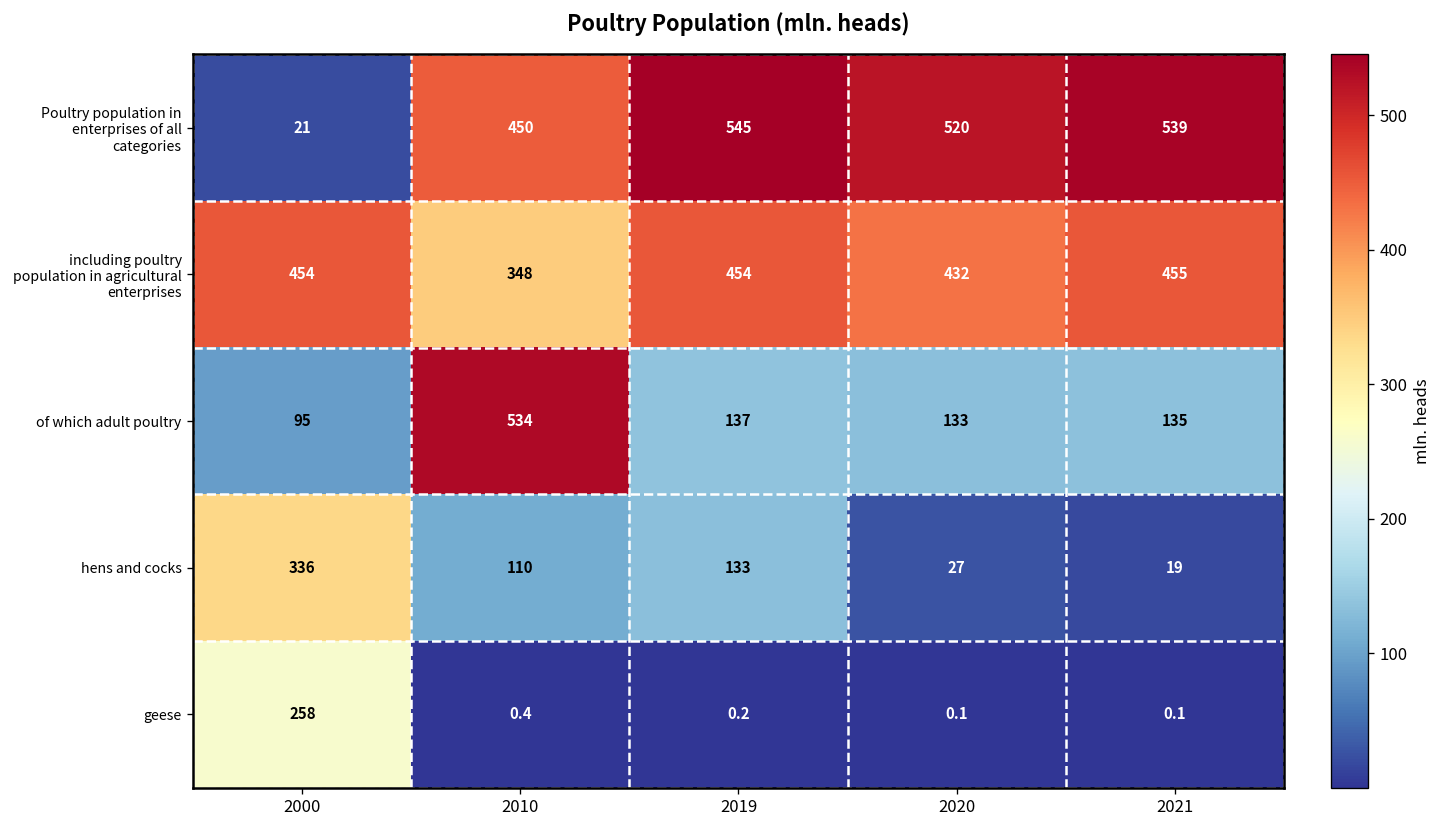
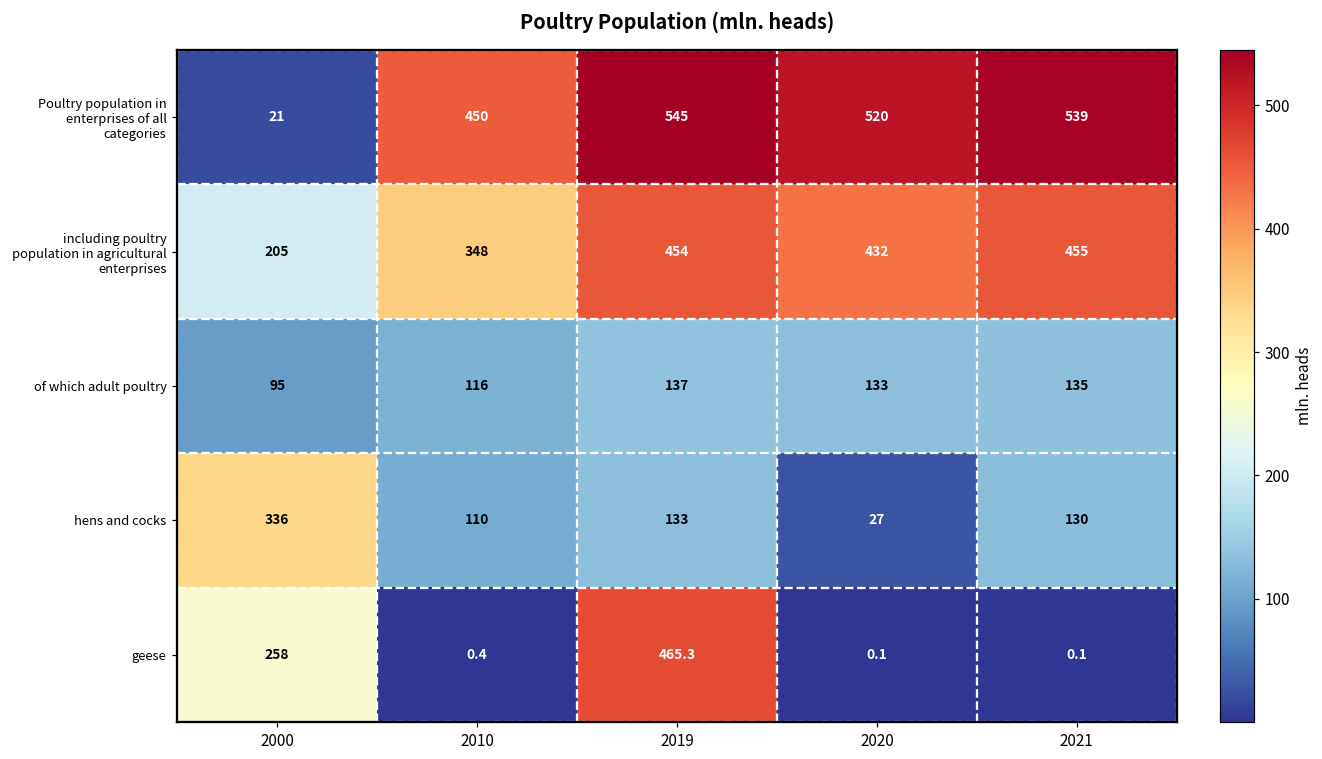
  {
    "Poultry population in enterprises of all categories": {
      "2000": 21,
      "2010": 450,
      "2019": 545,
      "2020": 520,
      "2021": 539
    },
    "including poultry population in agricultural enterprises": {
-     "2000": 454,
+     "2000": 205,
      "2010": 348,
      "2019": 454,
      "2020": 432,
      "2021": 455
    },
    "of which adult poultry": {
      "2000": 95,
-     "2010": 534,
+     "2010": 116,
      "2019": 137,
      "2020": 133,
      "2021": 135
    },
    "hens and cocks": {
      "2000": 336,
      "2010": 110,
      "2019": 133,
      "2020": 27,
-     "2021": 19
+     "2021": 130
    },
    "geese": {
      "2000": 258,
      "2010": 0.4,
-     "2019": 0.2,
+     "2019": 465.3,
      "2020": 0.1,
      "2021": 0.1
    }
  }
